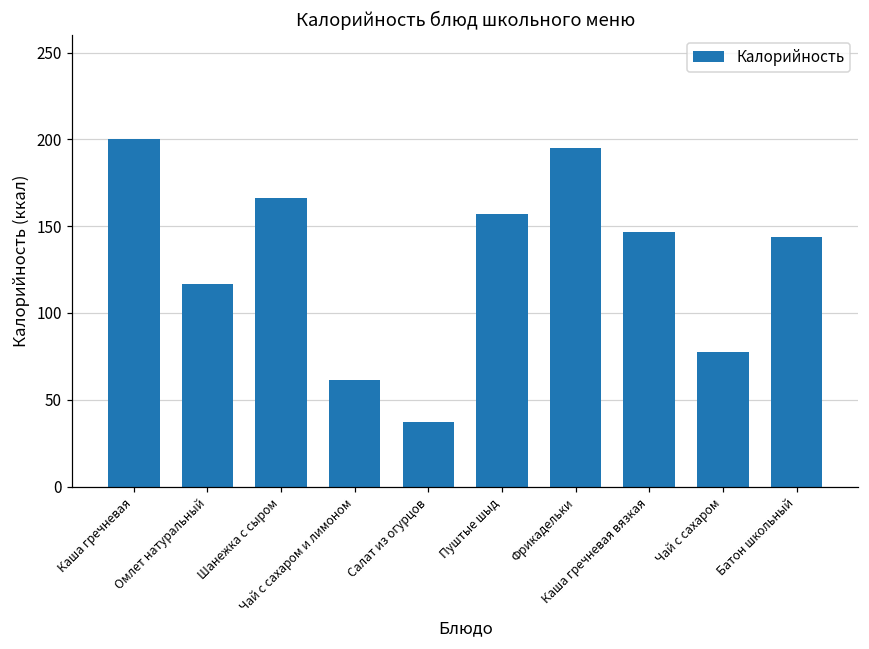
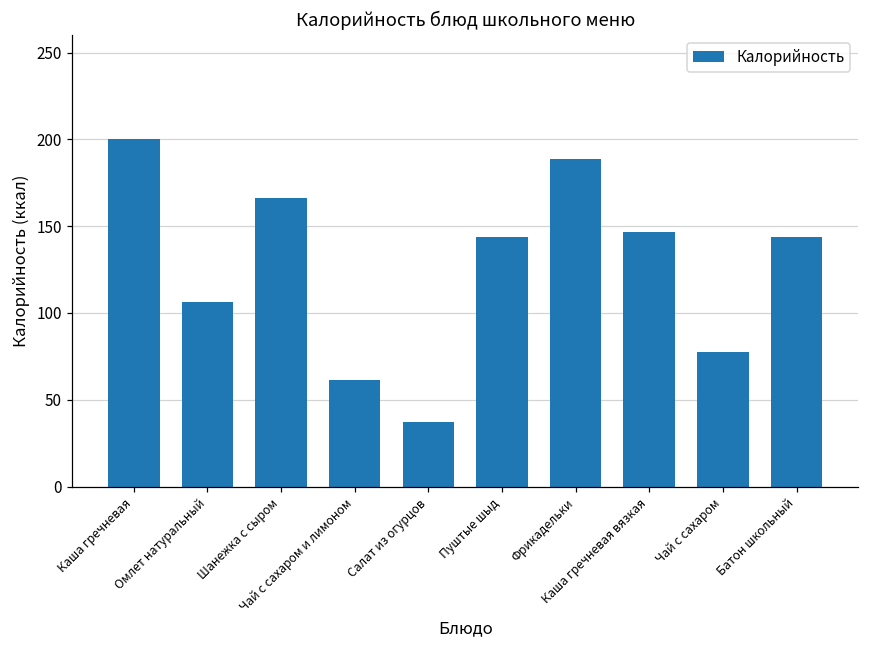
  {
    "Каша гречневая": 200,
-   "Омлет натуральный": 117,
+   "Омлет натуральный": 106,
    "Шанежка с сыром": 166,
    "Чай с сахаром и лимоном": 61,
    "Салат из огурцов": 37,
-   "Пуштые шыд": 157,
-   "Фрикадельки": 195,
+   "Пуштые шыд": 144,
+   "Фрикадельки": 189,
    "Каша гречневая вязкая": 146,
    "Чай с сахаром": 78,
    "Батон школьный": 144
  }
